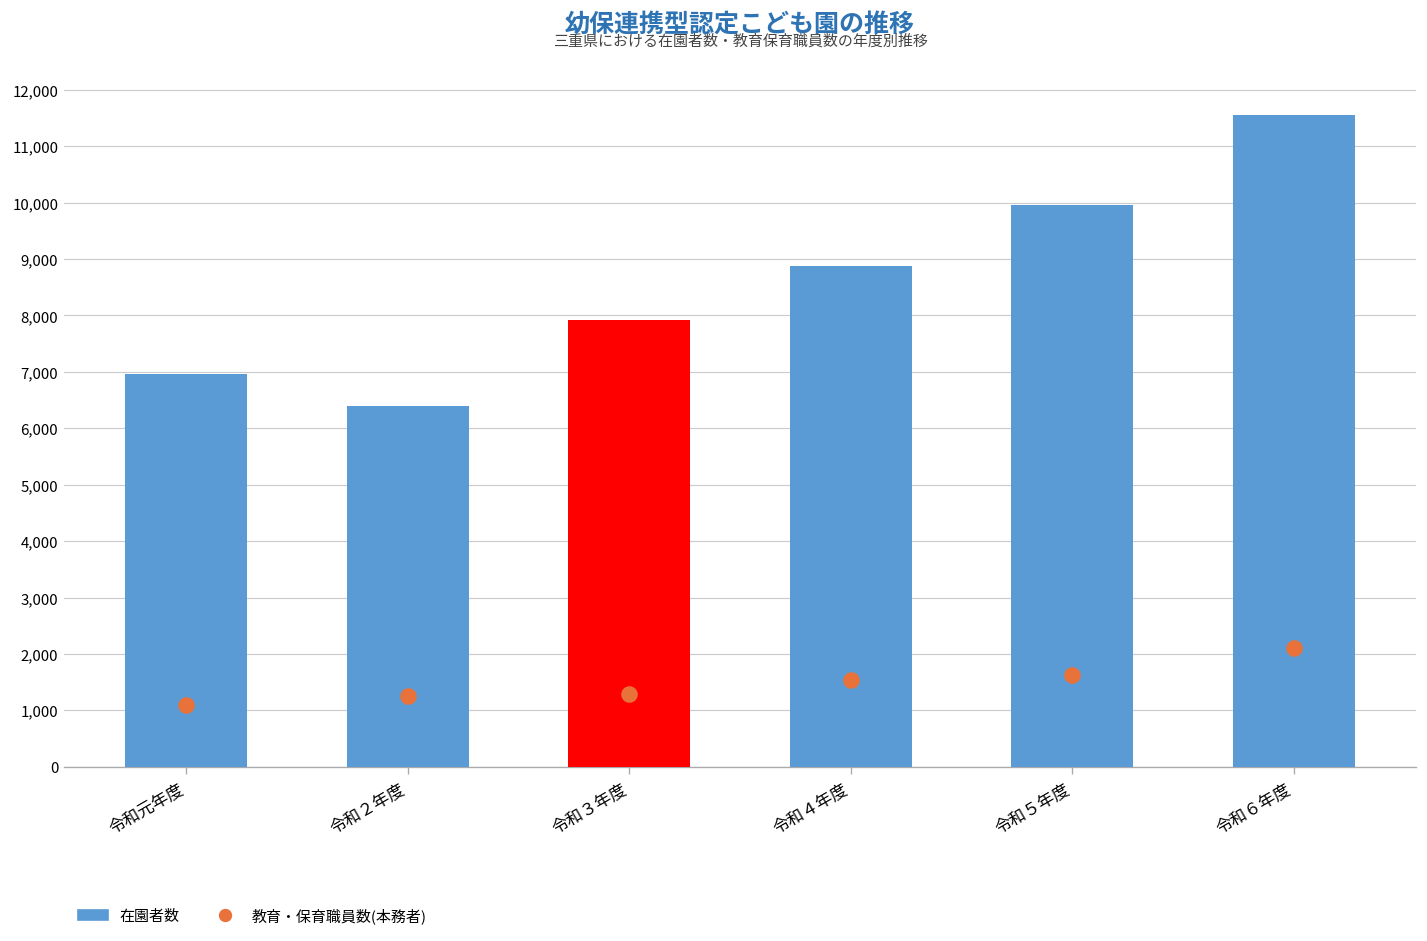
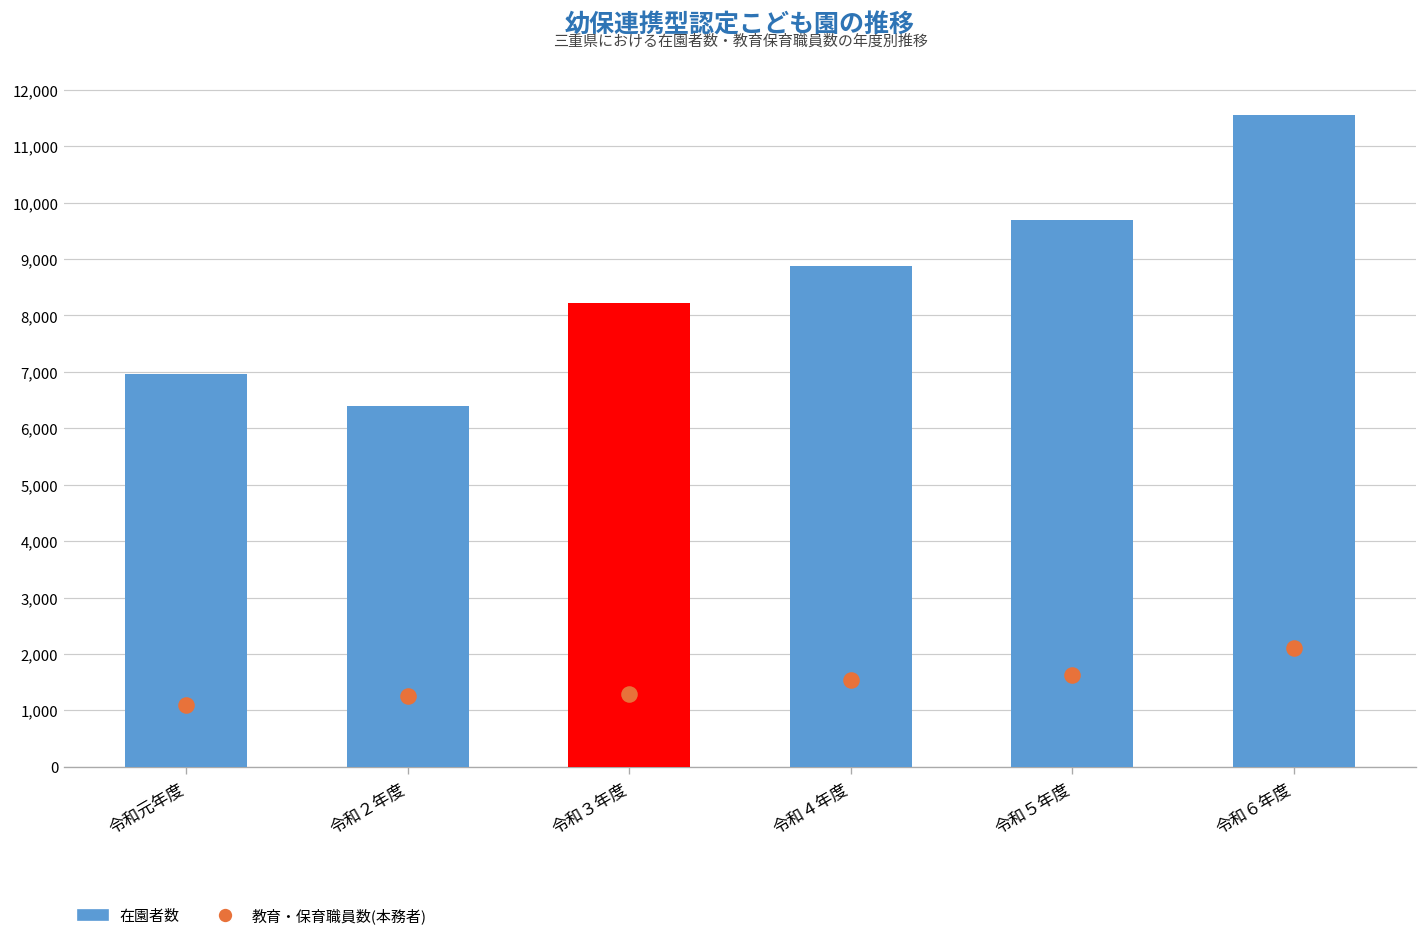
  {
    "在園者数": {
      "令和元年度": "7,000",
      "令和２年度": "6,400",
-     "令和３年度": "7,900",
+     "令和３年度": "8,200",
      "令和４年度": "8,900",
-     "令和５年度": "10,000",
+     "令和５年度": "9,700",
      "令和６年度": "11,600"
    }
  }
